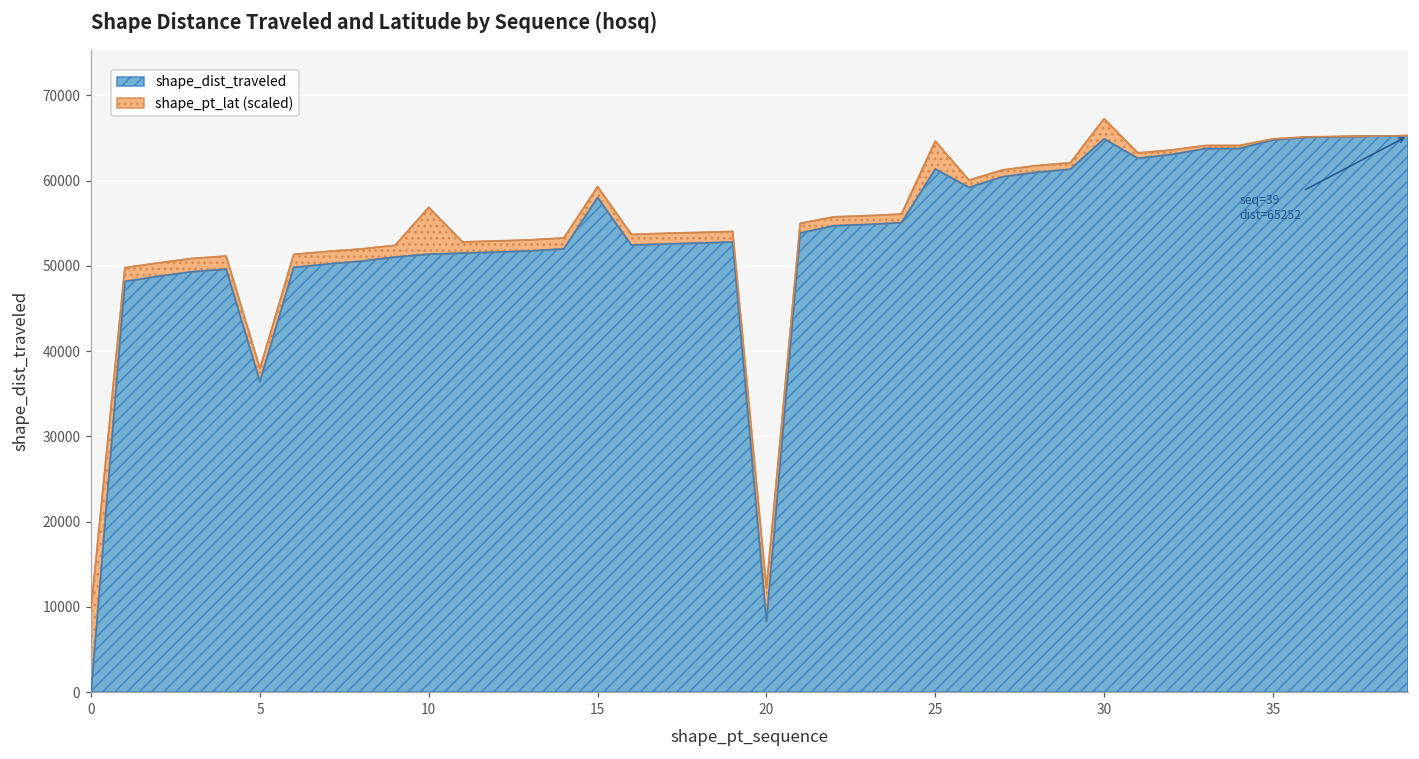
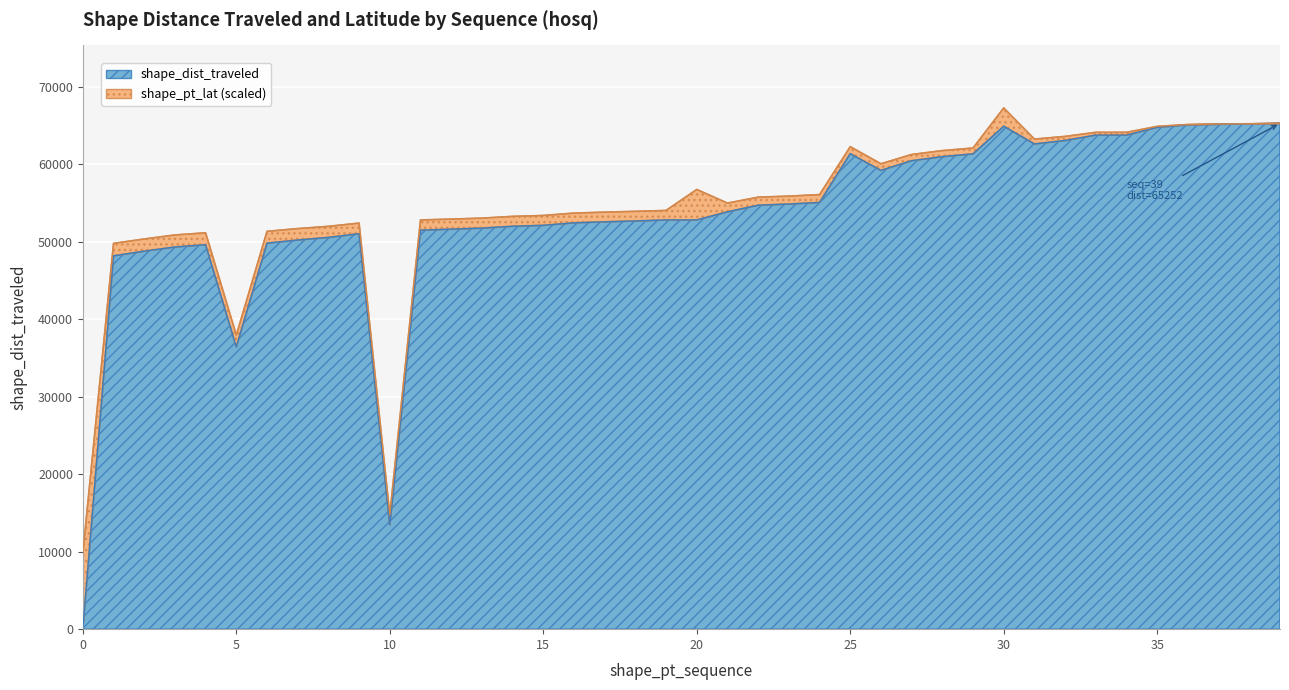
  {
    "shape_dist_traveled": {
      "0": 0,
      "5": 36000,
-     "10": 51000,
-     "15": 58000,
-     "20": 8000,
+     "10": 13000,
+     "15": 52000,
+     "20": 53000,
      "25": 61000,
      "30": 65000
    },
    "shape_pt_lat (scaled)": {
      "0": 10000,
      "5": 2000,
-     "10": 5000,
+     "10": 1000,
      "15": 1000,
      "20": 4000,
-     "25": 3000,
+     "25": 1000,
      "30": 2000
    }
  }
